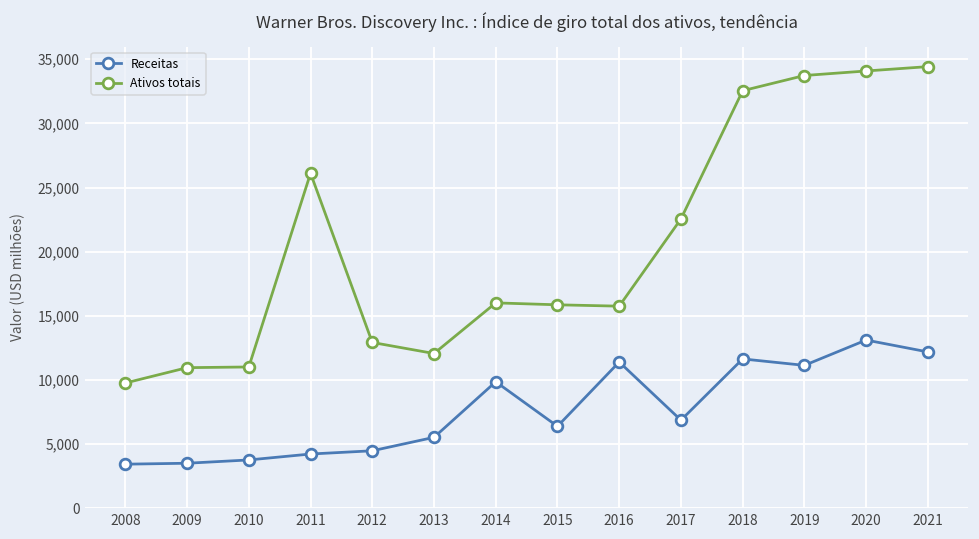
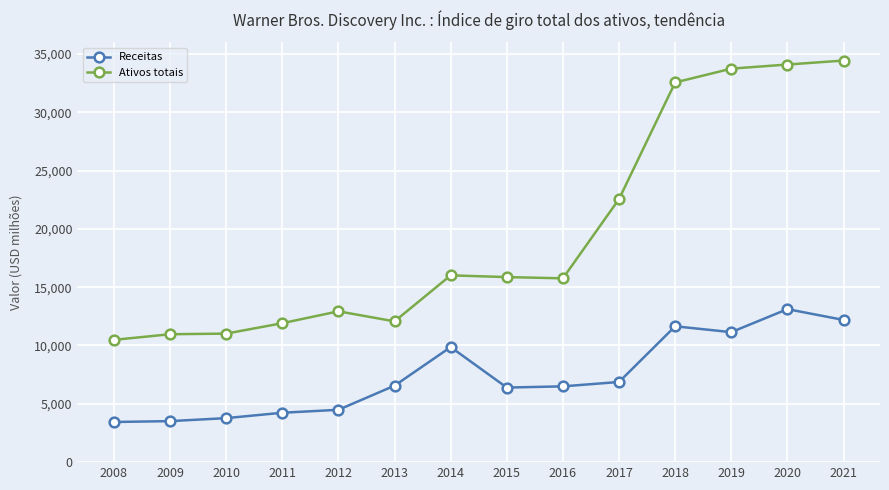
  {
    "Receitas": {
      "2008": "3,400",
      "2009": "3,500",
      "2010": "3,800",
      "2011": "4,200",
      "2012": "4,500",
-     "2013": "5,500",
+     "2013": "6,600",
      "2014": "9,900",
      "2015": "6,400",
-     "2016": "11,400",
+     "2016": "6,500",
      "2017": "6,900",
      "2018": "11,600",
      "2019": "11,100",
      "2020": "13,100",
      "2021": "12,200"
    },
    "Ativos totais": {
-     "2008": "9,800",
+     "2008": "10,500",
      "2009": "11,000",
      "2010": "11,000",
-     "2011": "26,100",
+     "2011": "11,900",
      "2012": "12,900",
      "2013": "12,100",
      "2014": "16,000",
      "2015": "15,900",
      "2016": "15,800",
      "2017": "22,600",
      "2018": "32,600",
      "2019": "33,700",
      "2020": "34,100",
      "2021": "34,400"
    }
  }
